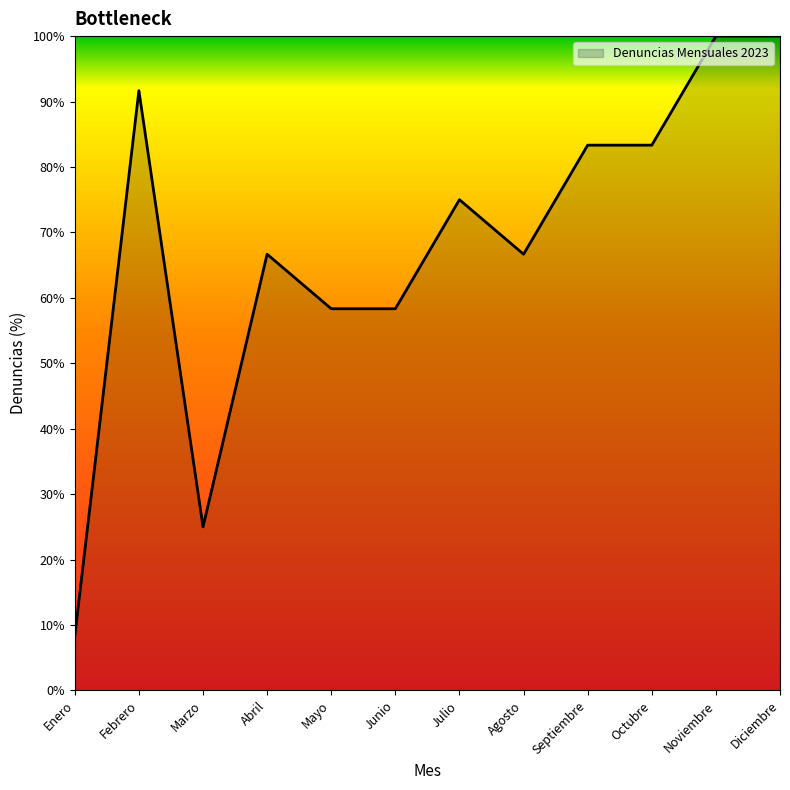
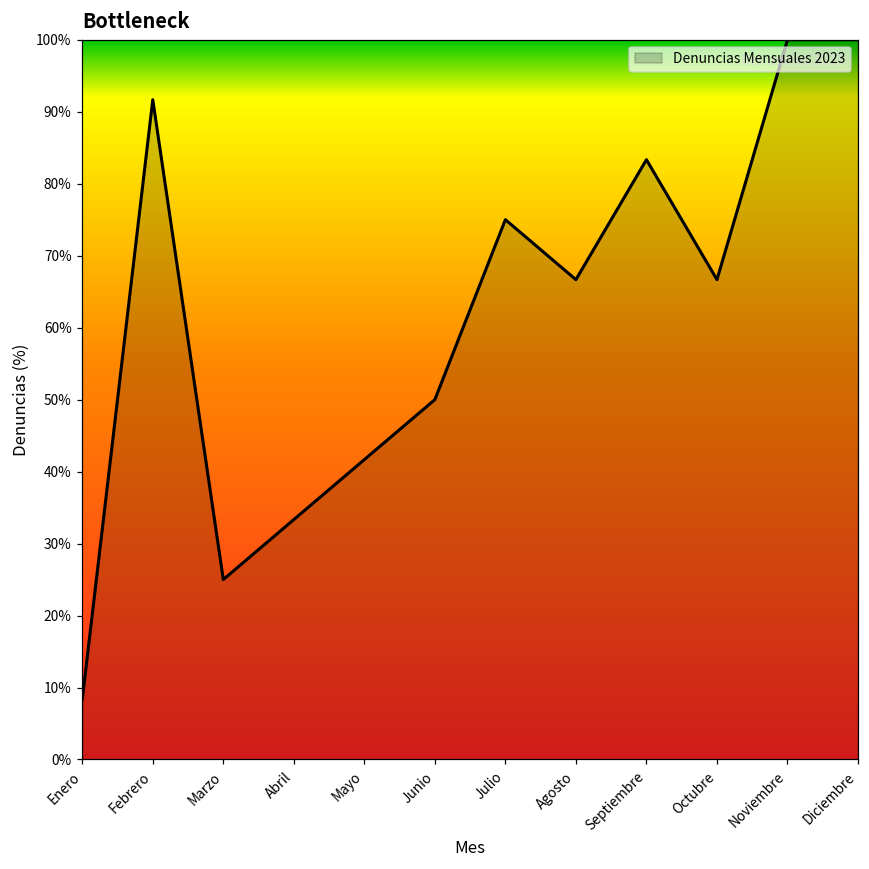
  {
    "Enero": "8%",
    "Febrero": "92%",
    "Marzo": "25%",
-   "Abril": "67%",
-   "Mayo": "58%",
-   "Junio": "58%",
+   "Abril": "33%",
+   "Mayo": "42%",
+   "Junio": "50%",
    "Julio": "75%",
    "Agosto": "67%",
    "Septiembre": "83%",
-   "Octubre": "83%",
+   "Octubre": "67%",
    "Diciembre": "100%"
  }
